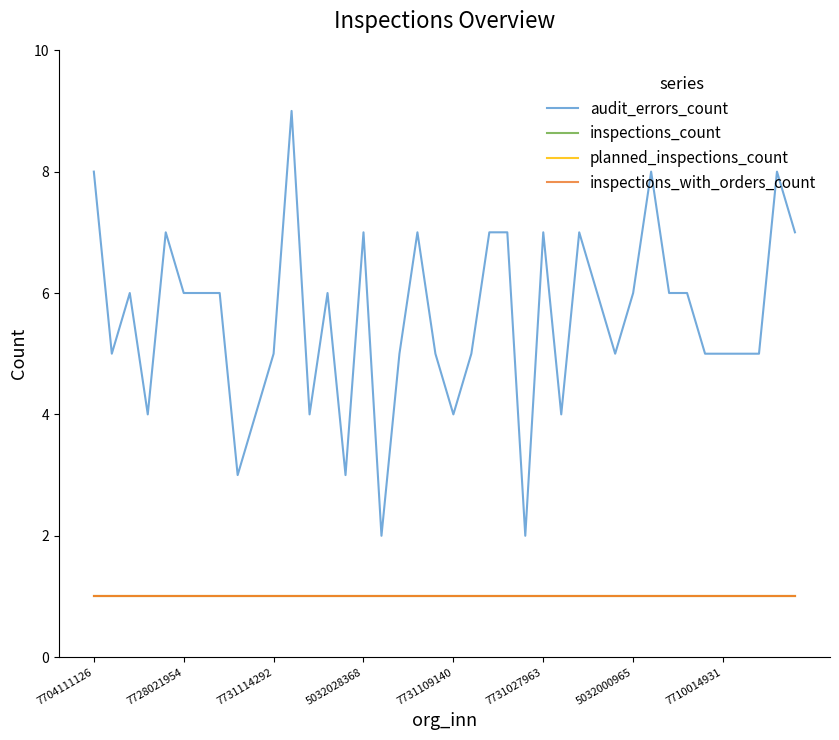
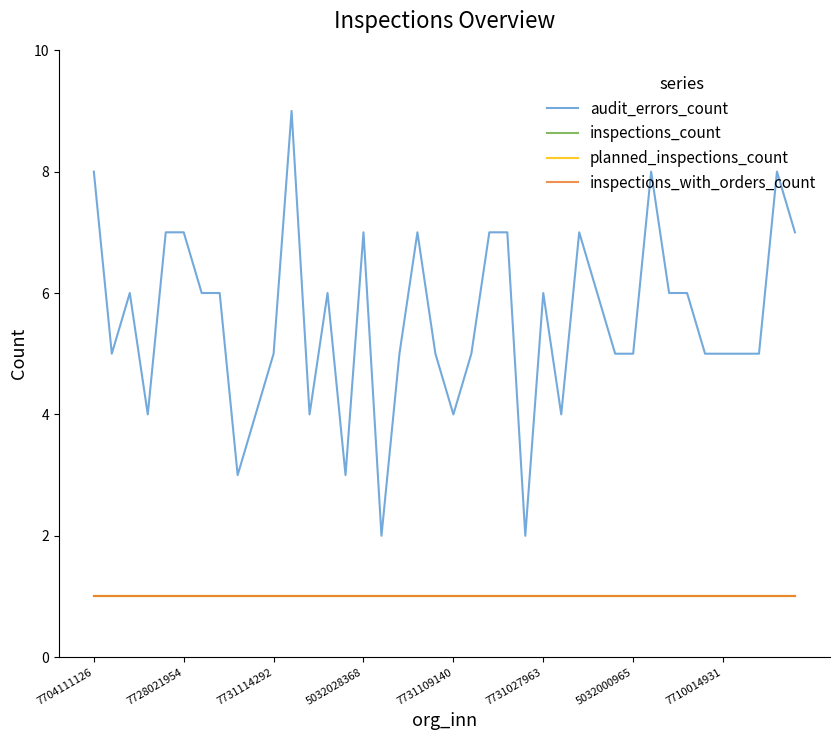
  {
    "audit_errors_count": {
      "7704111126": 8,
-     "7728021954": 6,
+     "7728021954": 7,
      "7731114292": 5,
      "5032028368": 7,
      "7731109140": 4,
-     "7731027963": 7,
-     "5032000965": 6,
+     "7731027963": 6,
+     "5032000965": 5,
      "7710014931": 5
    },
    "inspections_with_orders_count": {
      "7704111126": 1,
      "7728021954": 1,
      "7731114292": 1,
      "5032028368": 1,
      "7731109140": 1,
      "7731027963": 1,
      "5032000965": 1,
      "7710014931": 1
    }
  }
